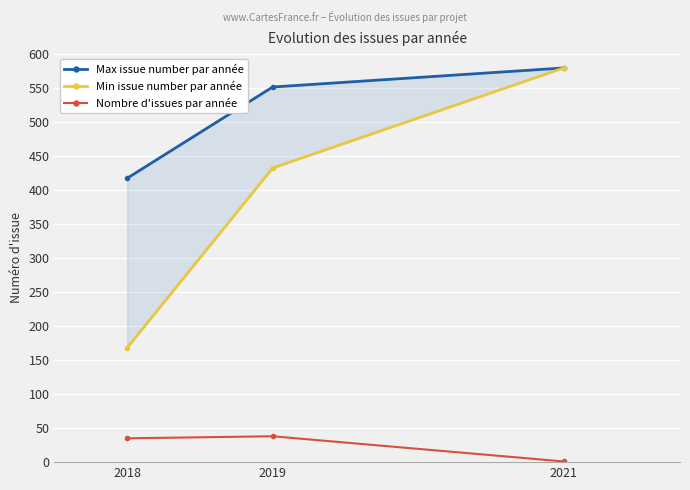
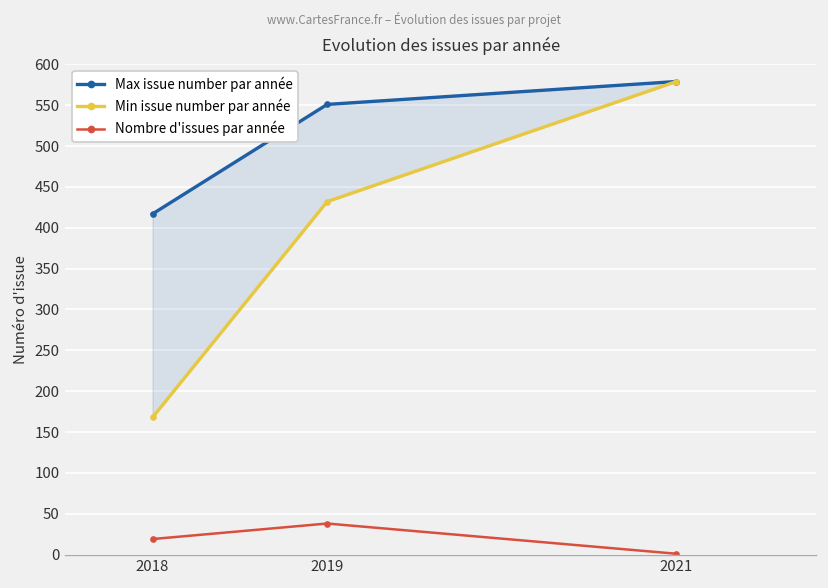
  {
    "Max issue number par année": {
      "2018": 420,
      "2019": 550
    },
    "Min issue number par année": {
      "2018": 170,
      "2019": 430
    },
    "Nombre d'issues par année": {
-     "2018": 40,
+     "2018": 20,
      "2019": 40,
      "2021": 0
    }
  }
